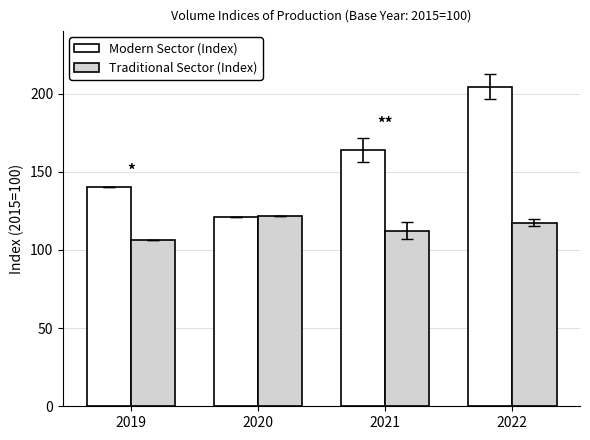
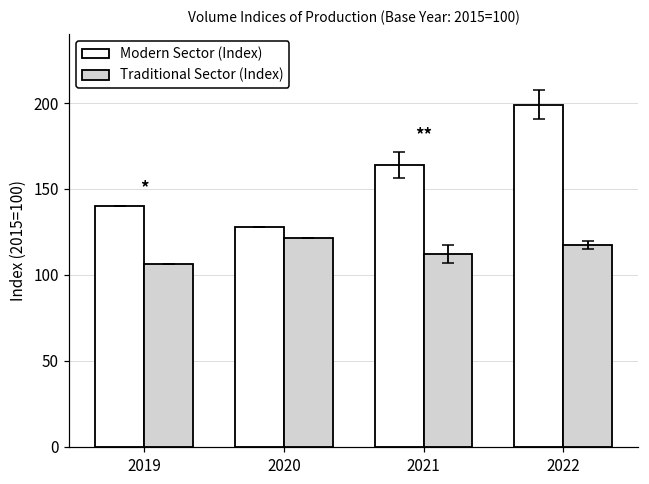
  {
    "Modern Sector (Index)": {
      "2019": 140,
-     "2020": 121,
+     "2020": 128,
      "2021": 164,
-     "2022": 204
+     "2022": 199
    },
    "Traditional Sector (Index)": {
      "2019": 106,
      "2020": 122,
      "2021": 112,
      "2022": 117
    }
  }
